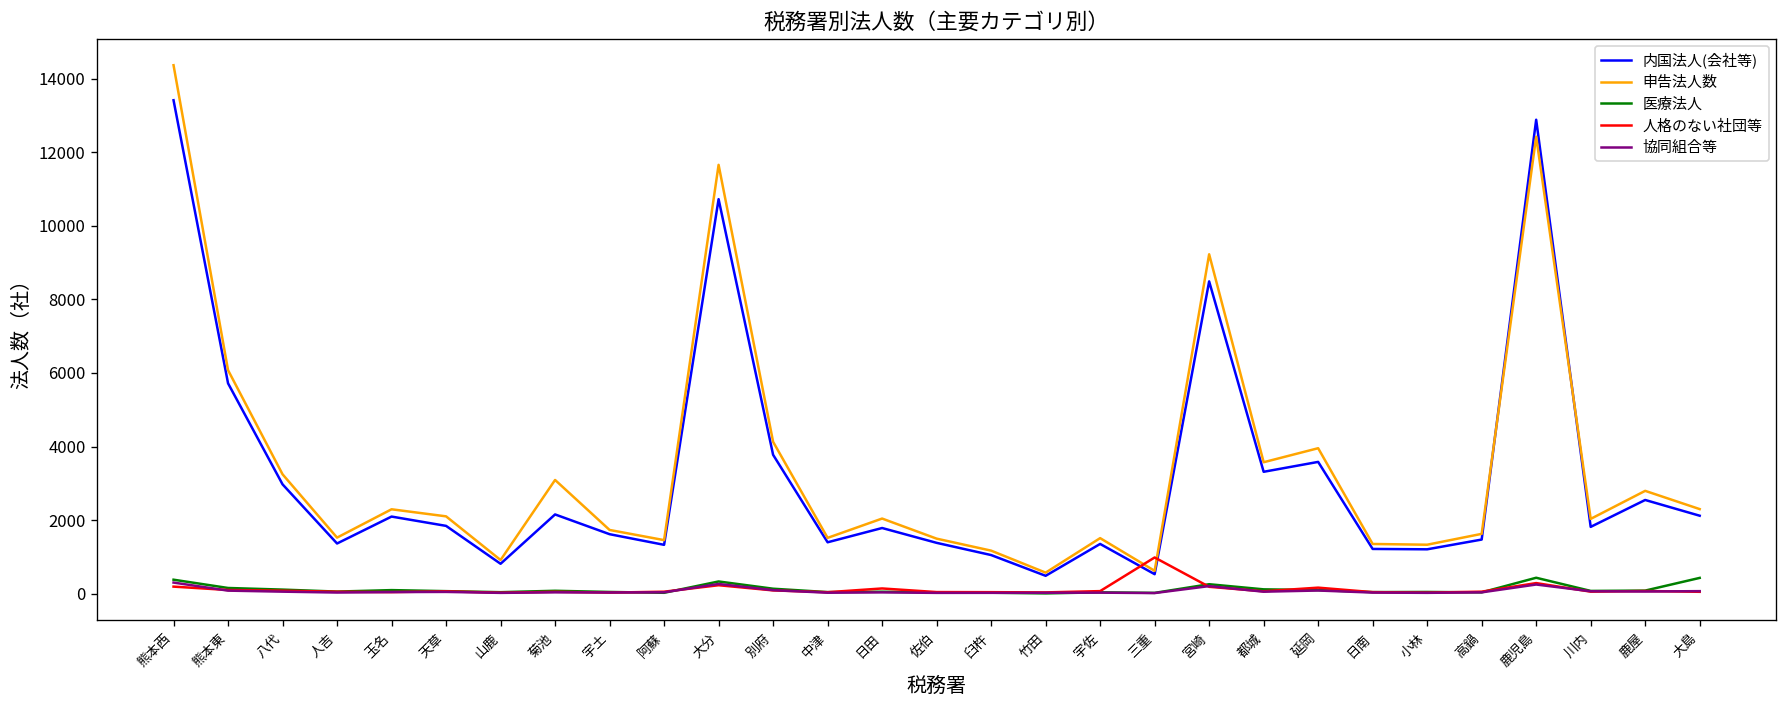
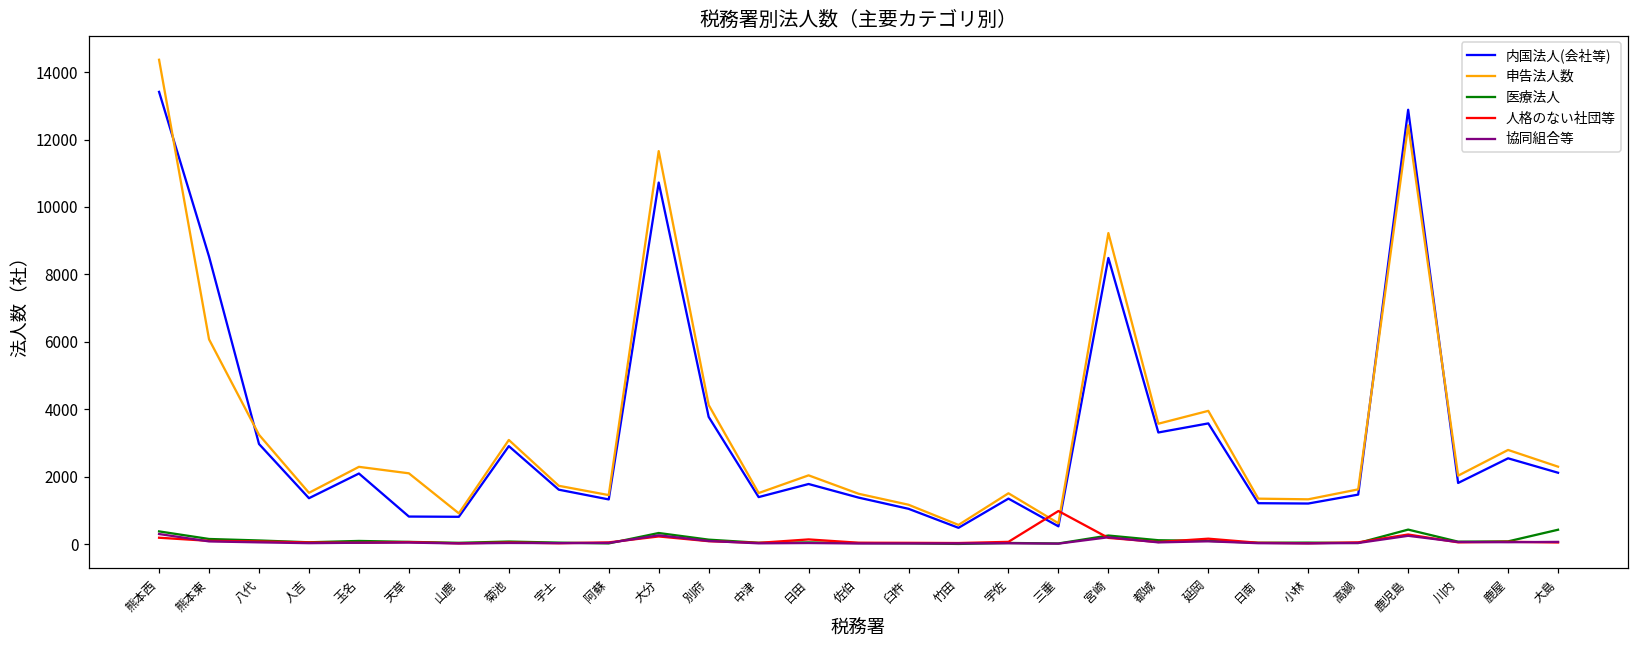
  {
    "内国法人(会社等)": {
      "熊本西": 13400,
-     "熊本東": 5700,
+     "熊本東": 8500,
      "八代": 3000,
      "人吉": 1400,
      "玉名": 2100,
-     "天草": 1800,
+     "天草": 800,
      "山鹿": 800,
-     "菊池": 2200,
+     "菊池": 2900,
      "宇土": 1600,
      "阿蘇": 1300,
      "大分": 10700,
      "別府": 3800,
      "中津": 1400,
      "日田": 1800,
      "佐伯": 1400,
      "臼杵": 1100,
      "竹田": 500,
      "宇佐": 1400,
      "三重": 500,
      "宮崎": 8500,
      "都城": 3300,
      "延岡": 3600,
      "日南": 1200,
      "小林": 1200,
      "高鍋": 1500,
      "鹿児島": 12900,
      "川内": 1800,
      "鹿屋": 2500,
      "大島": 2100
    },
    "申告法人数": {
      "熊本西": 14400,
      "熊本東": 6100,
      "八代": 3200,
      "人吉": 1500,
      "玉名": 2300,
      "天草": 2100,
      "山鹿": 900,
      "菊池": 3100,
      "宇土": 1700,
      "阿蘇": 1500,
      "大分": 11700,
      "別府": 4100,
      "中津": 1500,
      "日田": 2000,
      "佐伯": 1500,
      "臼杵": 1200,
      "竹田": 600,
      "宇佐": 1500,
      "三重": 600,
      "宮崎": 9200,
      "都城": 3600,
      "延岡": 4000,
      "日南": 1400,
      "小林": 1300,
      "高鍋": 1600,
      "鹿児島": 12400,
      "川内": 2000,
      "鹿屋": 2800,
      "大島": 2300
    },
    "医療法人": {
      "鹿児島": 400,
      "大島": 400
    },
    "人格のない社団等": {
      "熊本西": 200,
      "日田": 100,
      "三重": 1000
    }
  }
